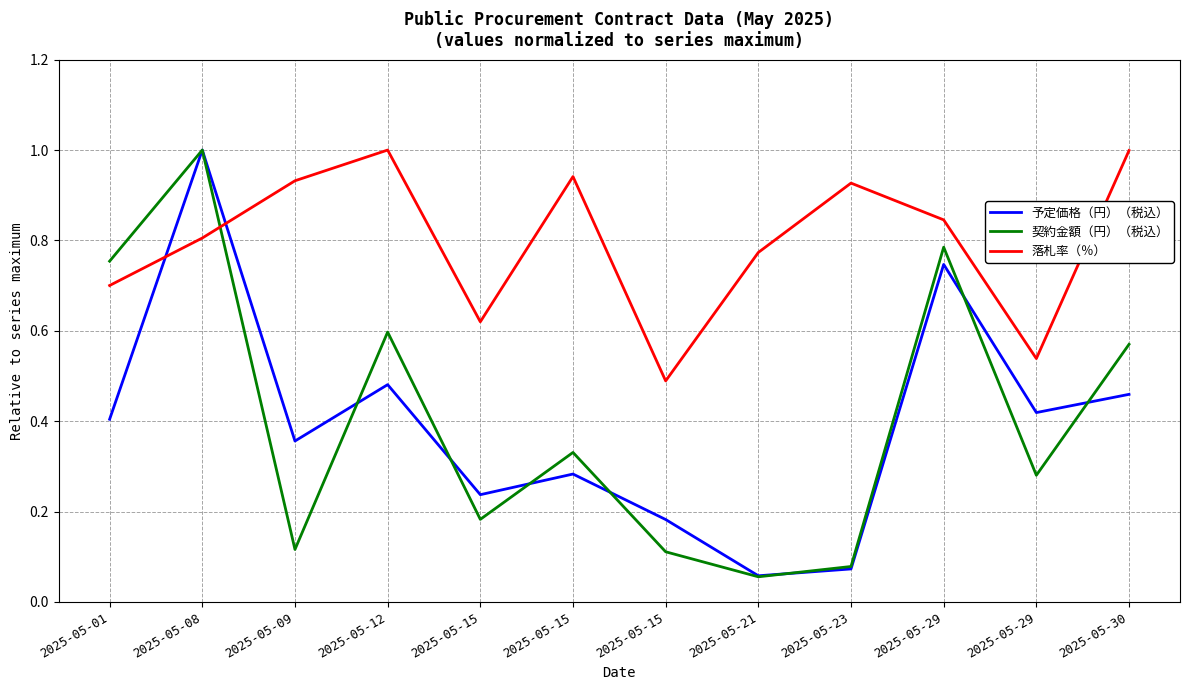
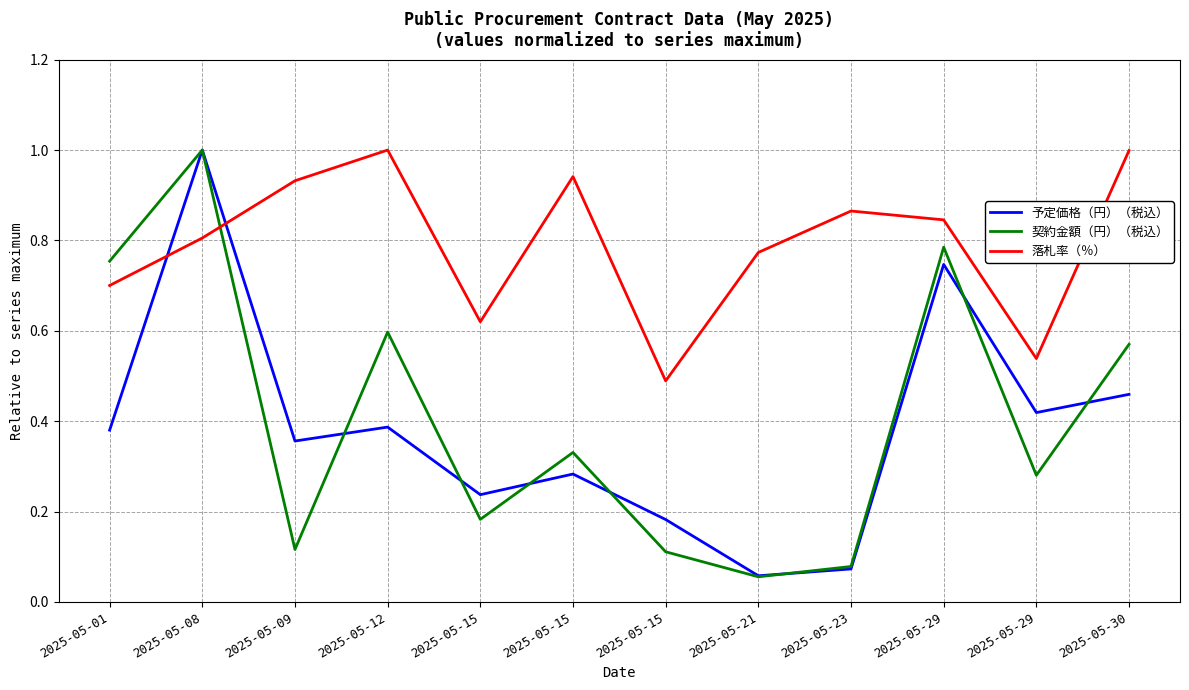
  {
    "予定価格（円）（税込）": {
-     "2025-05-01": 0.40,
+     "2025-05-01": 0.38,
      "2025-05-09": 0.36,
-     "2025-05-12": 0.48,
+     "2025-05-12": 0.39,
      "2025-05-30": 0.46
    },
    "契約金額（円）（税込）": {
      "2025-05-01": 0.75,
      "2025-05-09": 0.12,
      "2025-05-12": 0.60,
      "2025-05-30": 0.57
    },
    "落札率（％）": {
      "2025-05-01": 0.70,
      "2025-05-08": 0.81,
      "2025-05-09": 0.93,
      "2025-05-12": 1.00,
      "2025-05-21": 0.77,
-     "2025-05-23": 0.93,
+     "2025-05-23": 0.87,
      "2025-05-30": 1.00
    }
  }
